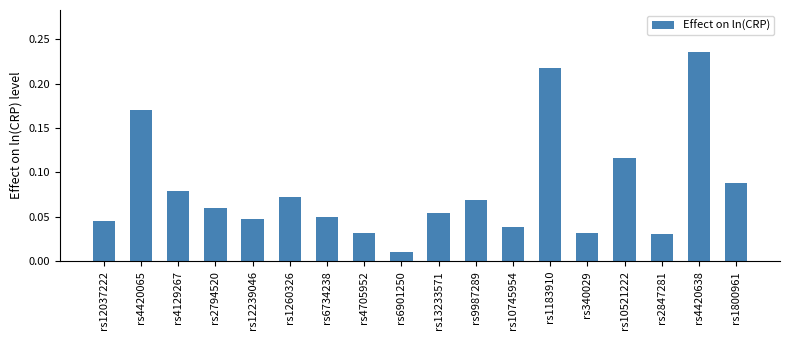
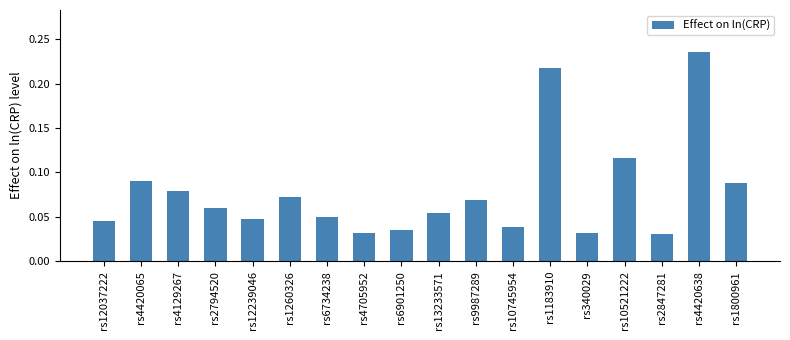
  {
    "rs12037222": 0.05,
-   "rs4420065": 0.17,
+   "rs4420065": 0.09,
    "rs4129267": 0.08,
    "rs2794520": 0.06,
    "rs12239046": 0.05,
    "rs1260326": 0.07,
    "rs6734238": 0.05,
    "rs4705952": 0.03,
-   "rs6901250": 0.01,
+   "rs6901250": 0.04,
    "rs13233571": 0.05,
    "rs9987289": 0.07,
    "rs10745954": 0.04,
    "rs1183910": 0.22,
    "rs340029": 0.03,
    "rs10521222": 0.12,
    "rs2847281": 0.03,
    "rs4420638": 0.24,
    "rs1800961": 0.09
  }
